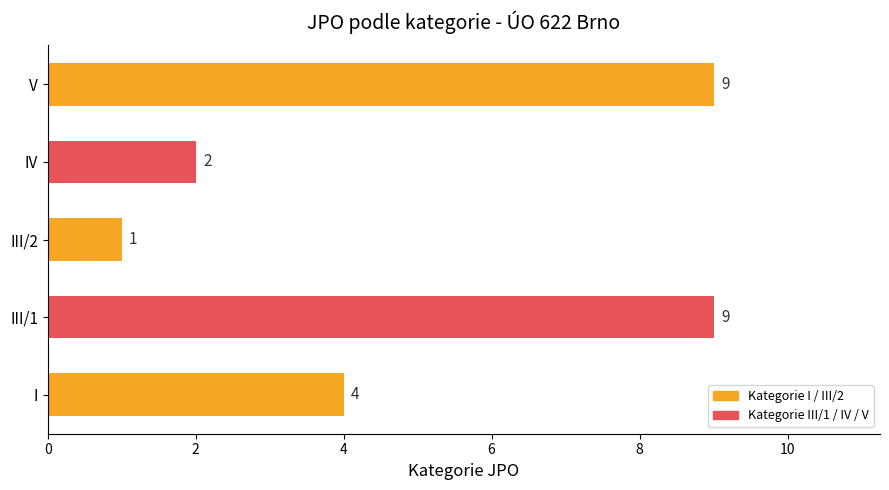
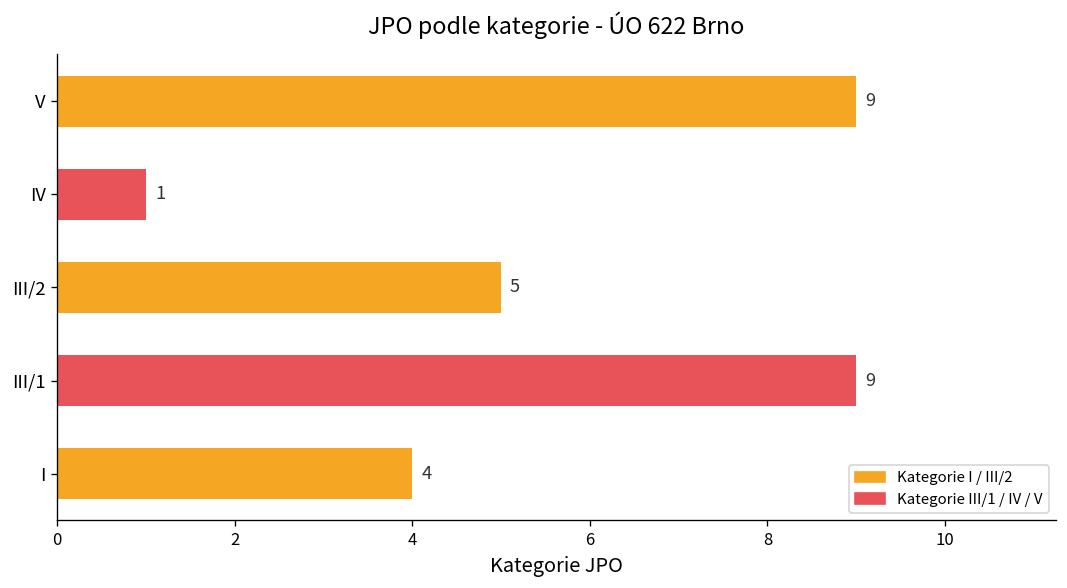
  {
    "V": 9,
-   "IV": 2,
-   "III/2": 1,
+   "IV": 1,
+   "III/2": 5,
    "III/1": 9,
    "I": 4
  }
